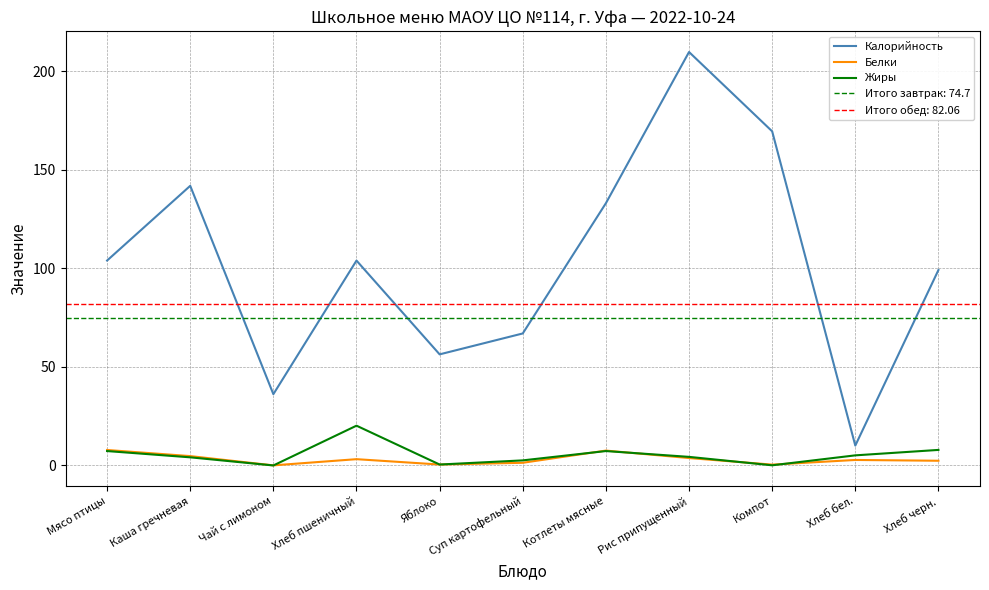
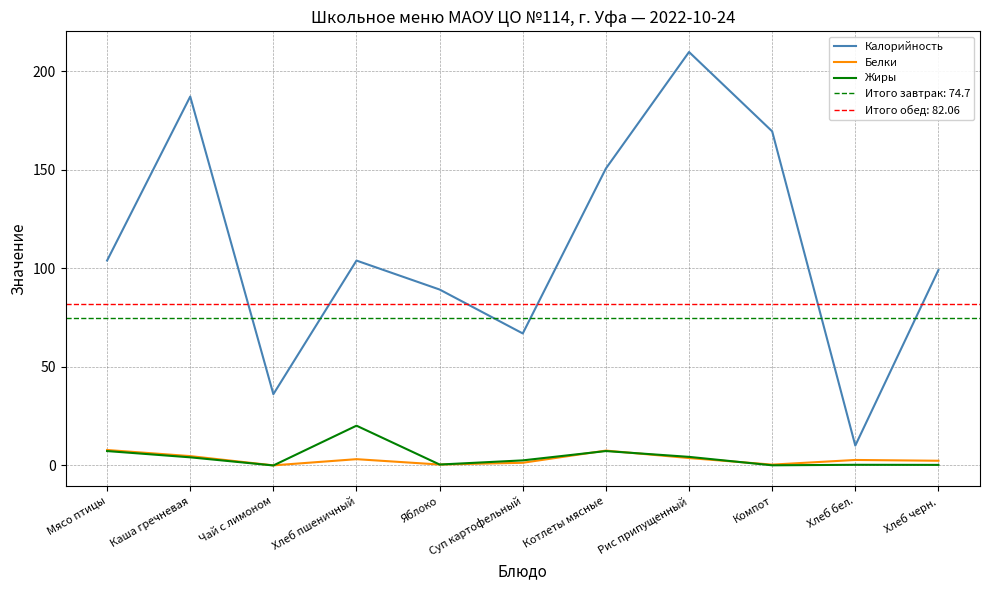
  {
    "Калорийность": {
      "Мясо птицы": 104,
-     "Каша гречневая": 142,
+     "Каша гречневая": 187,
      "Чай с лимоном": 36,
      "Хлеб пшеничный": 104,
-     "Яблоко": 56,
+     "Яблоко": 89,
      "Суп картофельный": 67,
-     "Котлеты мясные": 133,
+     "Котлеты мясные": 151,
      "Рис припущенный": 210,
      "Компот": 170,
      "Хлеб бел.": 10,
      "Хлеб черн.": 99
    },
    "Белки": {
      "Хлеб пшеничный": 3,
      "Хлеб бел.": 3,
      "Хлеб черн.": 2
    },
    "Жиры": {
      "Хлеб пшеничный": 20,
-     "Хлеб бел.": 5,
-     "Хлеб черн.": 8
+     "Хлеб бел.": 0,
+     "Хлеб черн.": 0
    }
  }
